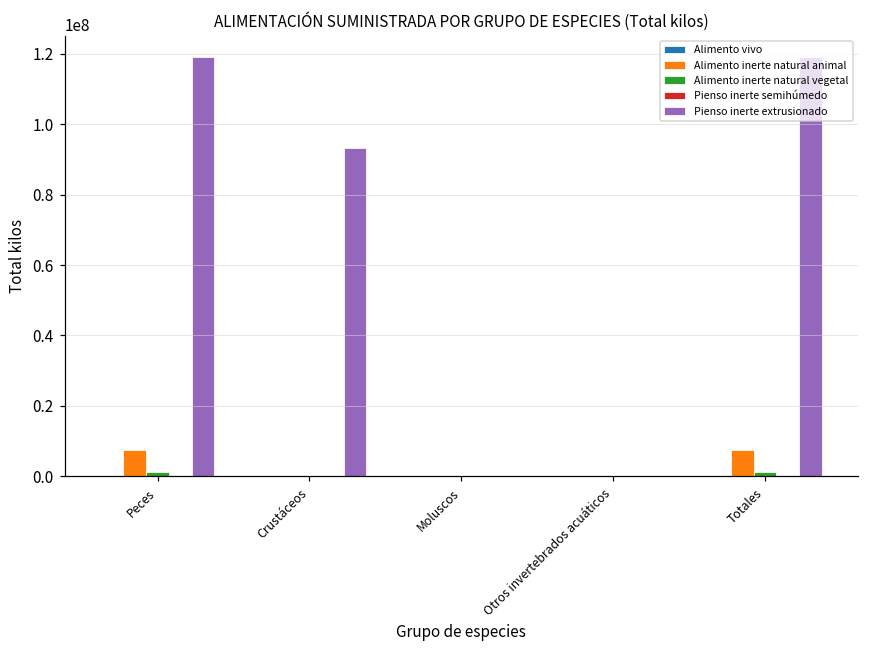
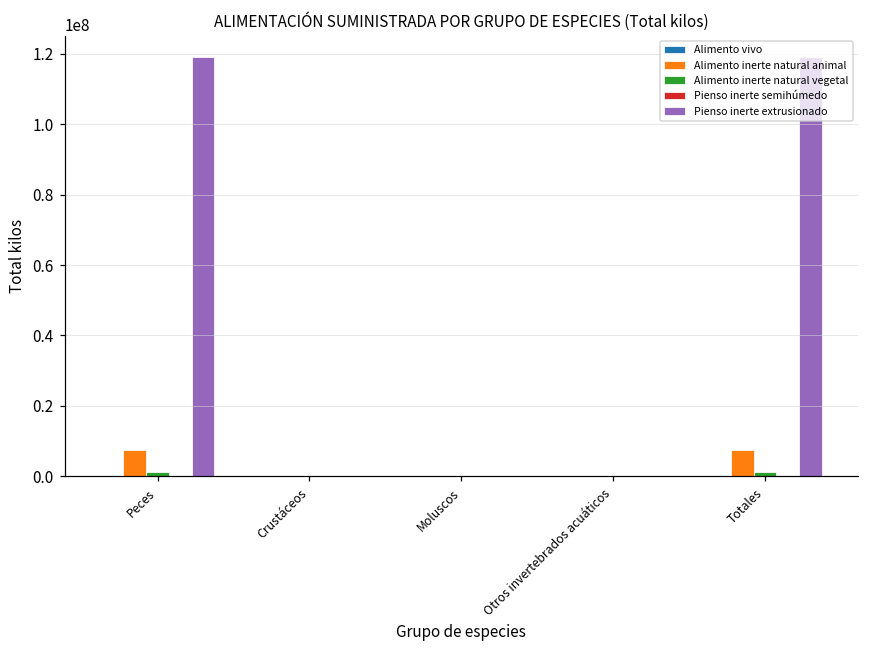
  {
    "Alimento vivo": {
      "Otros invertebrados acuáticos": 0
    },
    "Alimento inerte natural animal": {
      "Peces": 7000000,
      "Otros invertebrados acuáticos": 0,
      "Totales": 7000000
    },
    "Alimento inerte natural vegetal": {
      "Peces": 1000000,
      "Moluscos": 0,
      "Totales": 1000000
    },
    "Pienso inerte semihúmedo": {
      "Crustáceos": 0,
      "Moluscos": 0,
      "Otros invertebrados acuáticos": 0
    },
    "Pienso inerte extrusionado": {
      "Peces": 119000000,
-     "Crustáceos": 93000000,
+     "Crustáceos": 0,
      "Moluscos": 0,
      "Otros invertebrados acuáticos": 0
    }
  }
